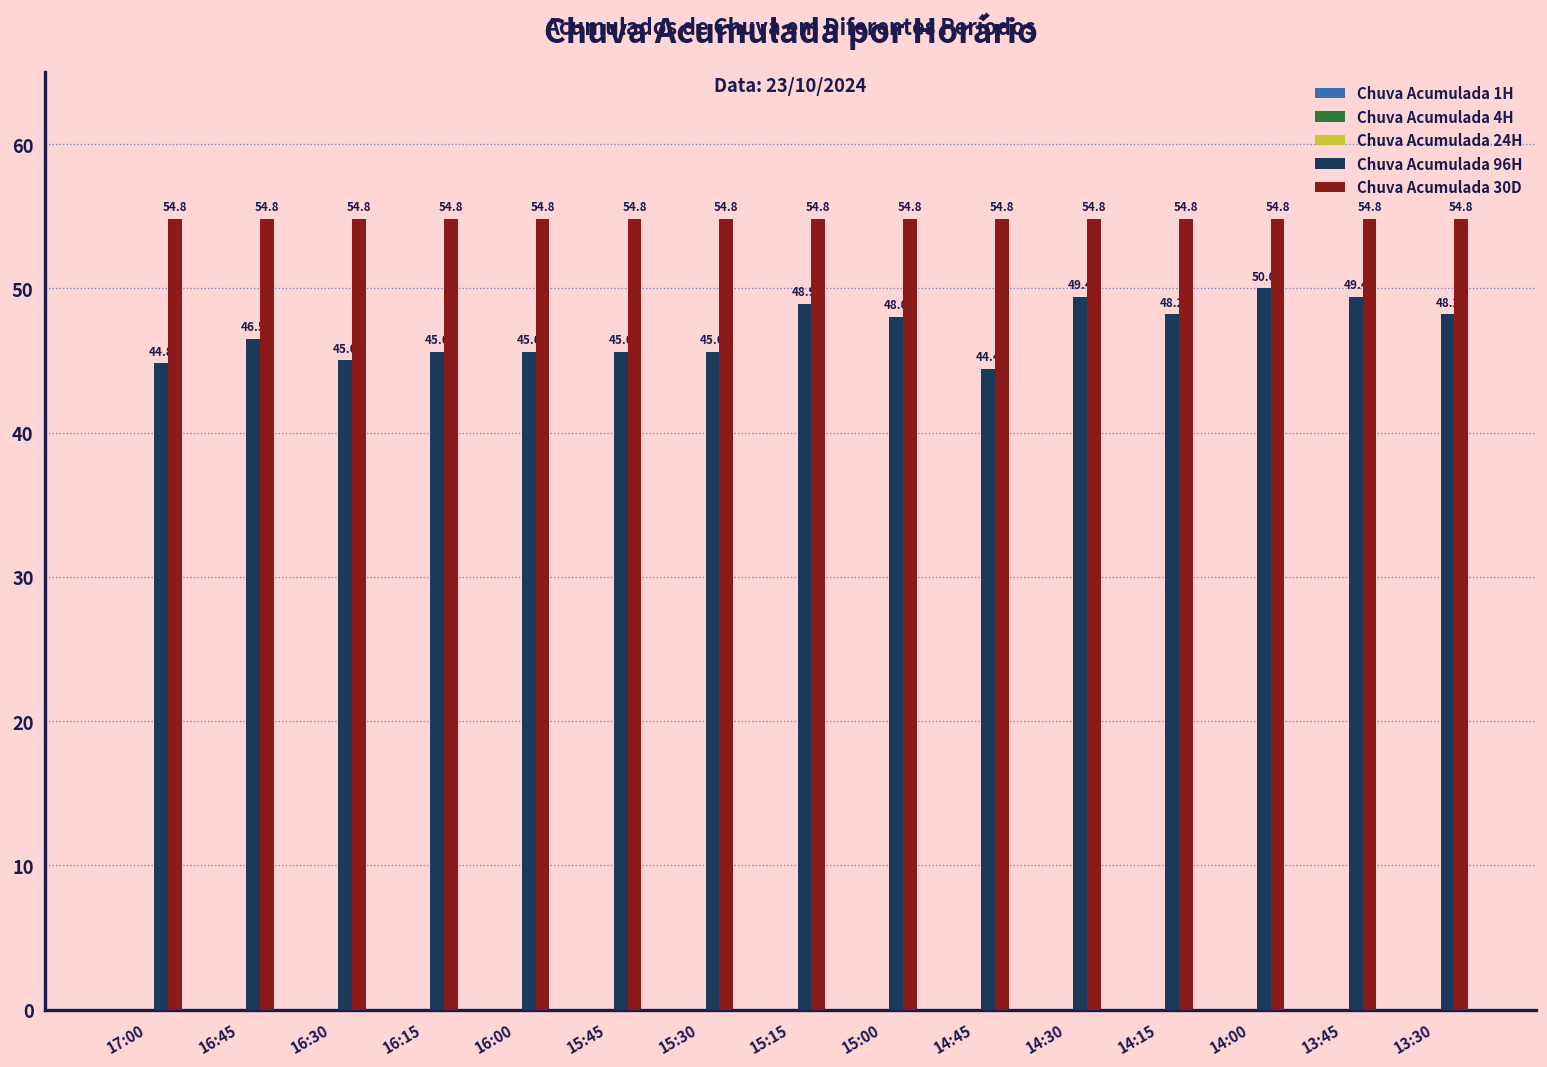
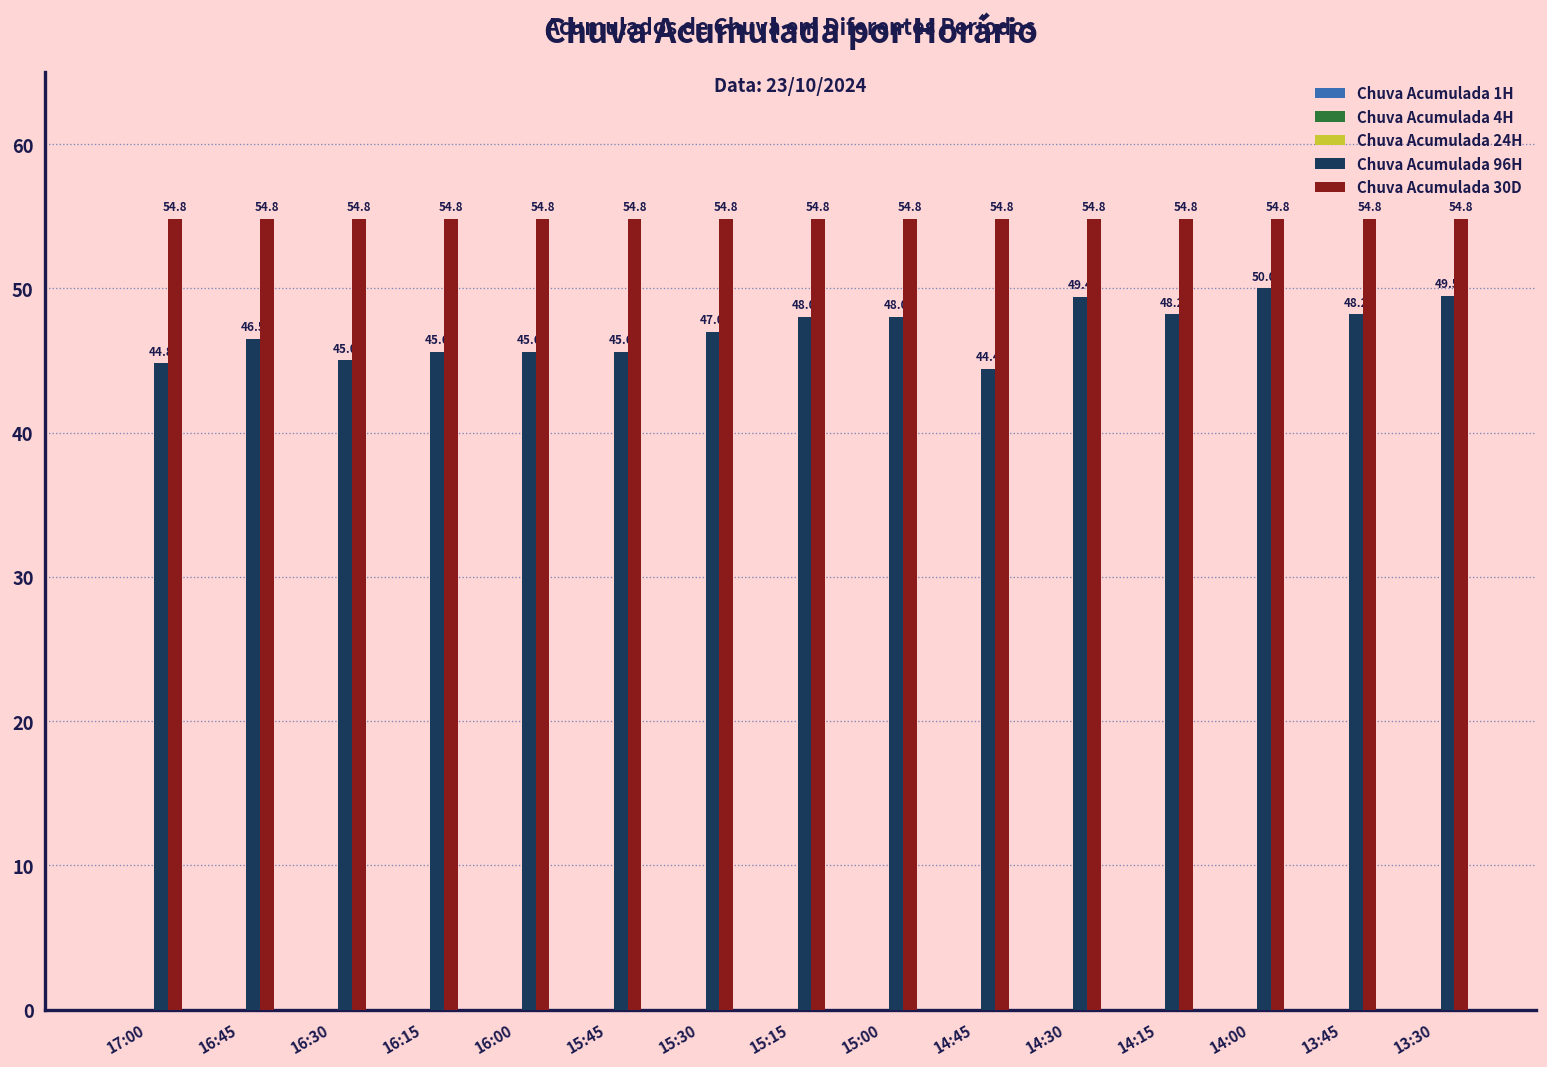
  {
    "Chuva Acumulada 1H": {
      "17:00": 0.0,
      "16:45": 0.0,
      "16:30": 0.0,
      "16:15": 0.0,
      "16:00": 0.0,
      "15:45": 0.0,
      "15:30": 0.0,
      "15:15": 0.0,
      "15:00": 0.0,
      "14:45": 0.0,
      "14:30": 0.0,
      "14:15": 0.0,
      "14:00": 0.0,
      "13:45": 0.0,
      "13:30": 0.0
    },
    "Chuva Acumulada 4H": {
      "17:00": 0.0,
      "16:45": 0.0,
      "16:30": 0.0,
      "16:15": 0.0,
      "16:00": 0.0,
      "15:45": 0.0,
      "15:30": 0.0,
      "15:15": 0.0,
      "15:00": 0.0,
      "14:45": 0.0,
      "14:30": 0.0,
      "14:15": 0.0,
      "14:00": 0.0,
      "13:45": 0.0,
      "13:30": 0.0
    },
    "Chuva Acumulada 24H": {
      "17:00": 0.0,
      "16:45": 0.0,
      "16:30": 0.0,
      "16:15": 0.0,
      "16:00": 0.0,
      "15:45": 0.0,
      "15:30": 0.0,
      "15:15": 0.0,
      "15:00": 0.0,
      "14:45": 0.0,
      "14:30": 0.0,
      "14:15": 0.0,
      "14:00": 0.0,
      "13:45": 0.0,
      "13:30": 0.0
    },
    "Chuva Acumulada 96H": {
      "17:00": 44.8,
      "16:45": 46.5,
      "16:30": 45.0,
      "16:15": 45.6,
      "16:00": 45.6,
      "15:45": 45.6,
-     "15:30": 45.6,
-     "15:15": 48.9,
+     "15:30": 47.0,
+     "15:15": 48.0,
      "15:00": 48.0,
      "14:45": 44.4,
      "14:30": 49.4,
      "14:15": 48.2,
      "14:00": 50.0,
-     "13:45": 49.4,
-     "13:30": 48.2
+     "13:45": 48.2,
+     "13:30": 49.5
    },
    "Chuva Acumulada 30D": {
      "17:00": 54.8,
      "16:45": 54.8,
      "16:30": 54.8,
      "16:15": 54.8,
      "16:00": 54.8,
      "15:45": 54.8,
      "15:30": 54.8,
      "15:15": 54.8,
      "15:00": 54.8,
      "14:45": 54.8,
      "14:30": 54.8,
      "14:15": 54.8,
      "14:00": 54.8,
      "13:45": 54.8,
      "13:30": 54.8
    }
  }
